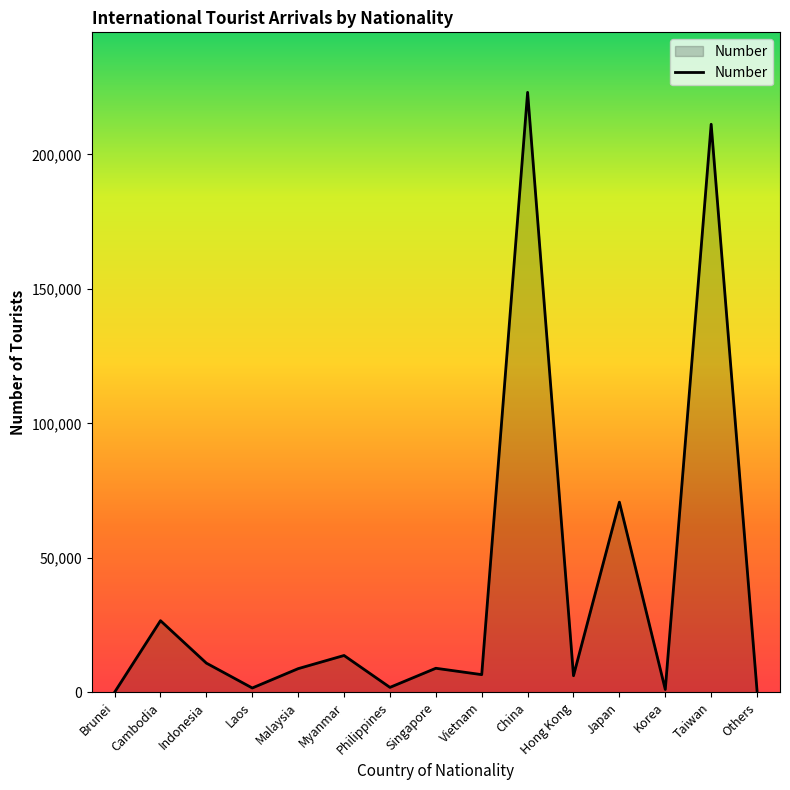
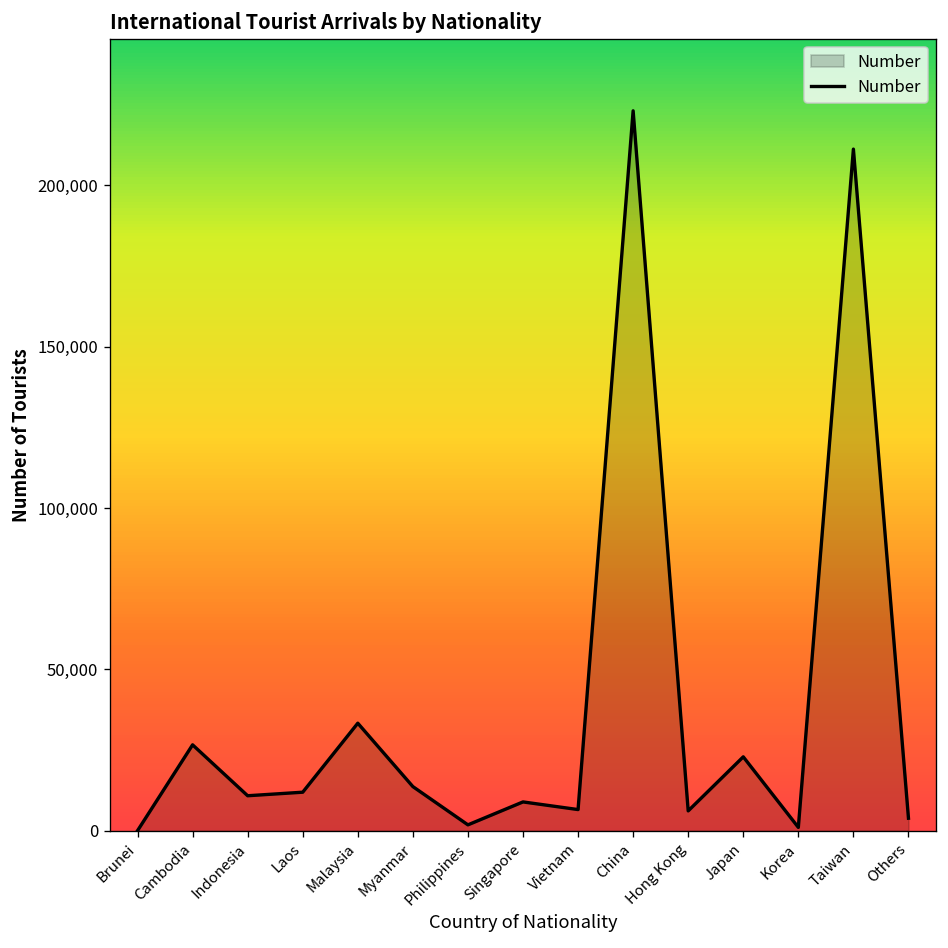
  {
    "Brunei": "0",
    "Cambodia": "27,000",
    "Indonesia": "11,000",
-   "Laos": "2,000",
-   "Malaysia": "9,000",
+   "Laos": "12,000",
+   "Malaysia": "33,000",
    "Myanmar": "14,000",
    "Philippines": "2,000",
    "Singapore": "9,000",
    "Vietnam": "7,000",
    "China": "223,000",
    "Hong Kong": "6,000",
-   "Japan": "71,000",
+   "Japan": "23,000",
    "Korea": "1,000",
    "Taiwan": "211,000",
-   "Others": "1,000"
+   "Others": "4,000"
  }
